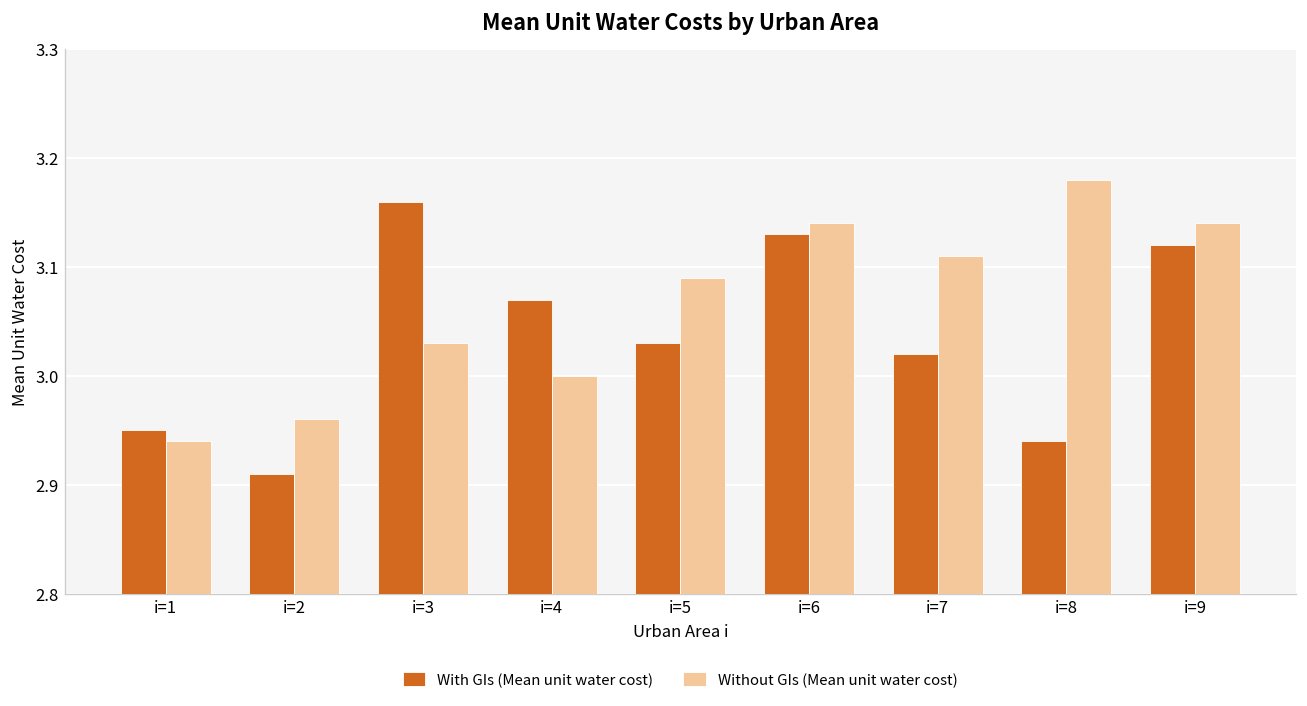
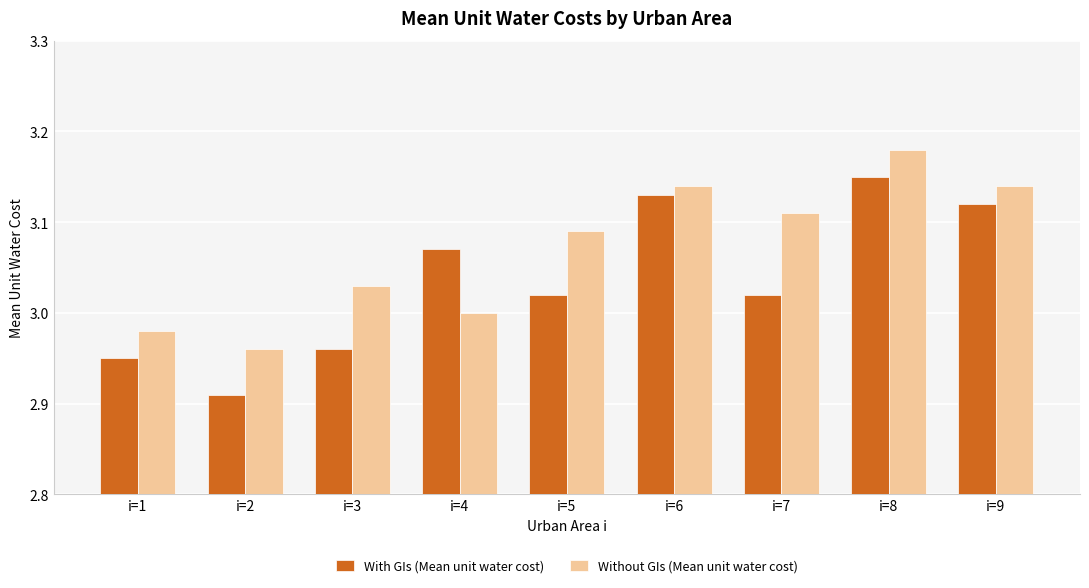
  {
    "With GIs (Mean unit water cost)": {
      "i=1": 2.95,
      "i=2": 2.91,
-     "i=3": 3.16,
+     "i=3": 2.96,
      "i=4": 3.07,
-     "i=5": 3.03,
+     "i=5": 3.02,
      "i=6": 3.13,
      "i=7": 3.02,
-     "i=8": 2.94,
+     "i=8": 3.15,
      "i=9": 3.12
    },
    "Without GIs (Mean unit water cost)": {
-     "i=1": 2.94,
+     "i=1": 2.98,
      "i=2": 2.96,
      "i=3": 3.03,
      "i=4": 3.00,
      "i=5": 3.09,
      "i=6": 3.14,
      "i=7": 3.11,
      "i=8": 3.18,
      "i=9": 3.14
    }
  }
